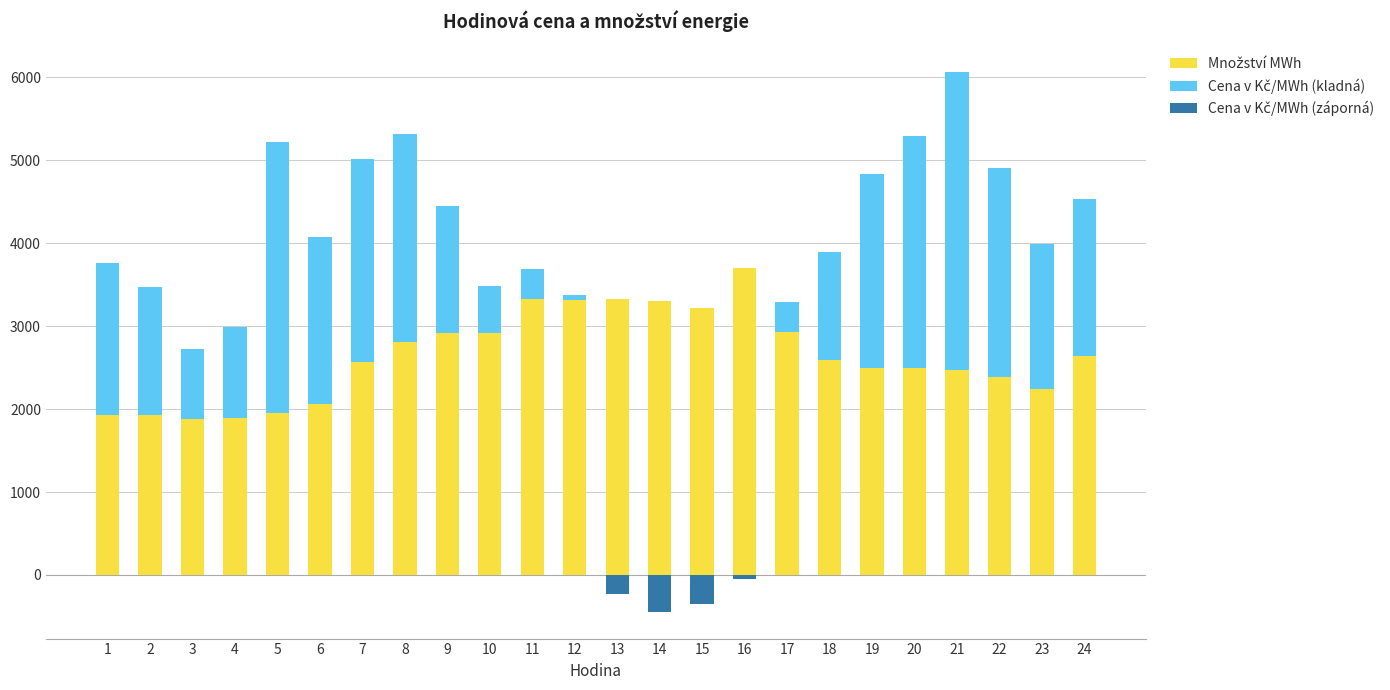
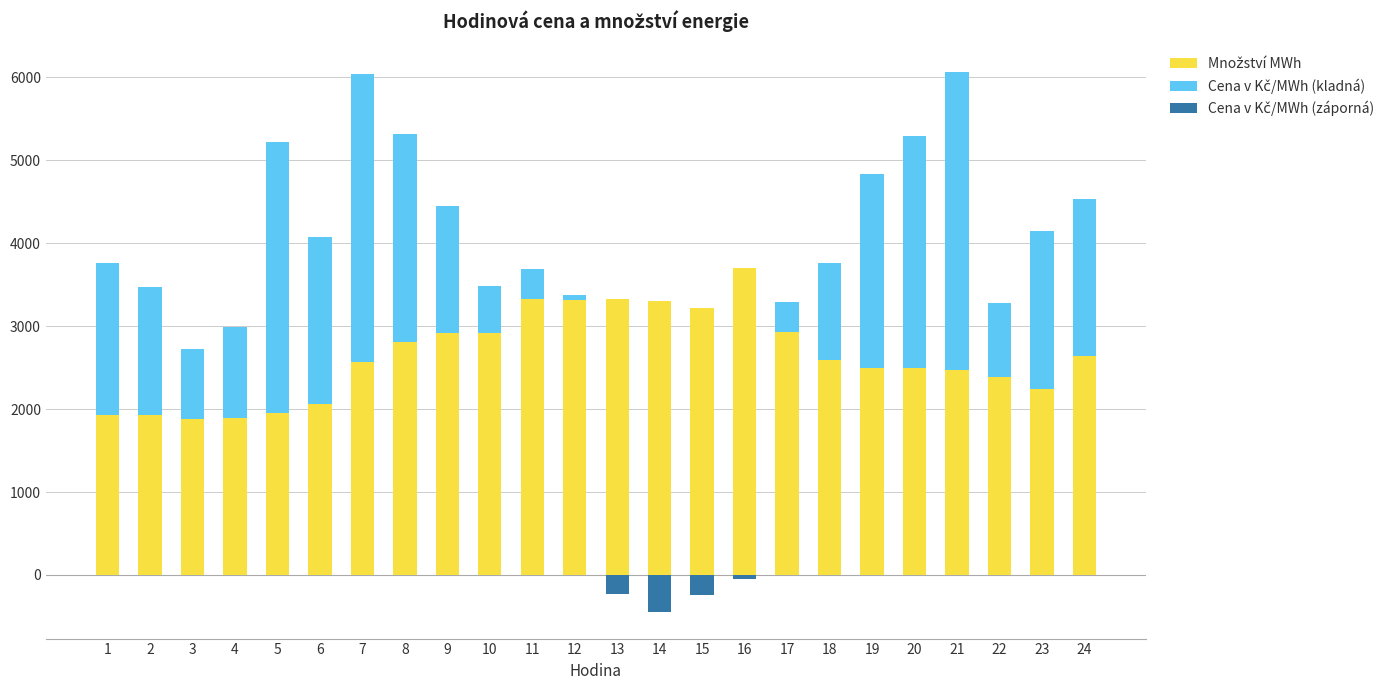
  {
    "Množství MWh": {
      "1": 1900,
      "2": 1900,
      "3": 1900,
      "4": 1900,
      "5": 2000,
      "6": 2100,
      "7": 2600,
      "8": 2800,
      "9": 2900,
      "10": 2900,
      "11": 3300,
      "12": 3300,
      "13": 3300,
      "14": 3300,
      "15": 3200,
      "16": 3700,
      "17": 2900,
      "18": 2600,
      "19": 2500,
      "20": 2500,
      "21": 2500,
      "22": 2400,
      "23": 2200,
      "24": 2600
    },
    "Cena v Kč/MWh (kladná)": {
      "1": 1800,
      "2": 1500,
      "3": 800,
      "4": 1100,
      "5": 3300,
      "6": 2000,
-     "7": 2500,
+     "7": 3500,
      "8": 2500,
      "9": 1500,
      "10": 600,
      "11": 400,
      "12": 100,
      "13": 0,
      "14": 0,
      "15": 0,
      "16": 0,
      "17": 400,
-     "18": 1300,
+     "18": 1200,
      "19": 2300,
      "20": 2800,
      "21": 3600,
-     "22": 2500,
-     "23": 1700,
+     "22": 900,
+     "23": 1900,
      "24": 1900
    },
    "Cena v Kč/MWh (záporná)": {
      "1": 0,
      "2": 0,
      "3": 0,
      "4": 0,
      "5": 0,
      "6": 0,
      "7": 0,
      "8": 0,
      "9": 0,
      "10": 0,
      "11": 0,
      "12": 0,
      "13": -200,
      "14": -400,
-     "15": -300,
+     "15": -200,
      "16": -100,
      "17": 0,
      "18": 0,
      "19": 0,
      "20": 0,
      "21": 0,
      "22": 0,
      "23": 0,
      "24": 0
    }
  }
